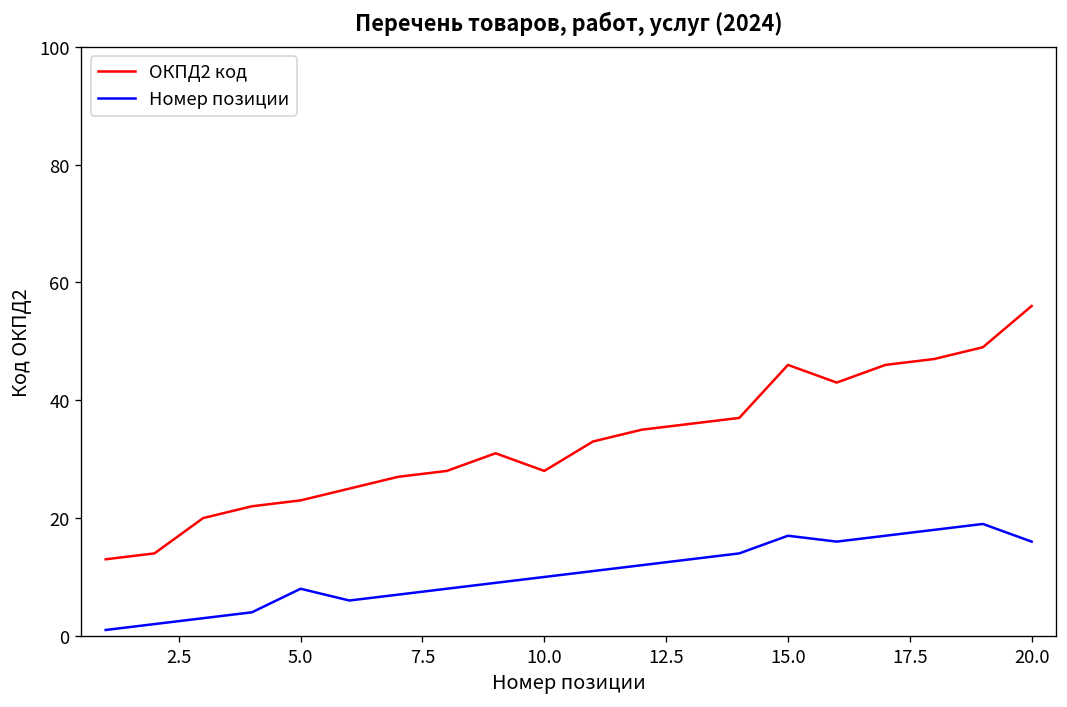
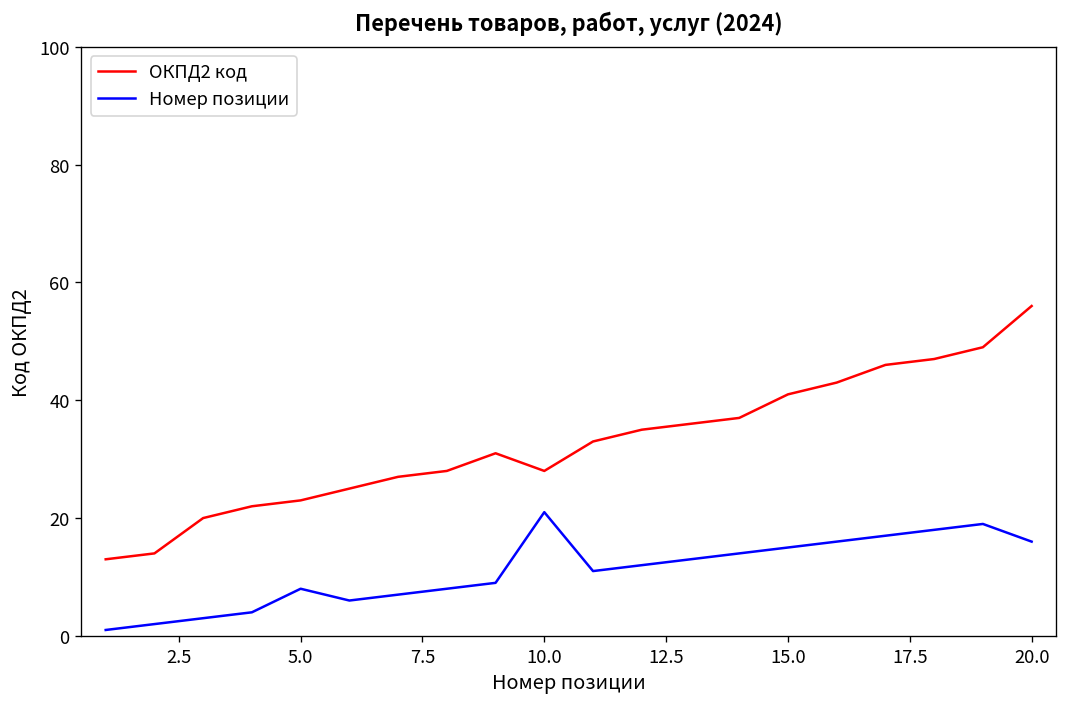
  {
    "ОКПД2 код": {
      "5.0": 23,
      "10.0": 28,
-     "15.0": 46,
+     "15.0": 41,
      "20.0": 56
    },
    "Номер позиции": {
      "5.0": 8,
-     "10.0": 10,
-     "15.0": 17,
+     "10.0": 21,
+     "15.0": 15,
      "20.0": 16
    }
  }
